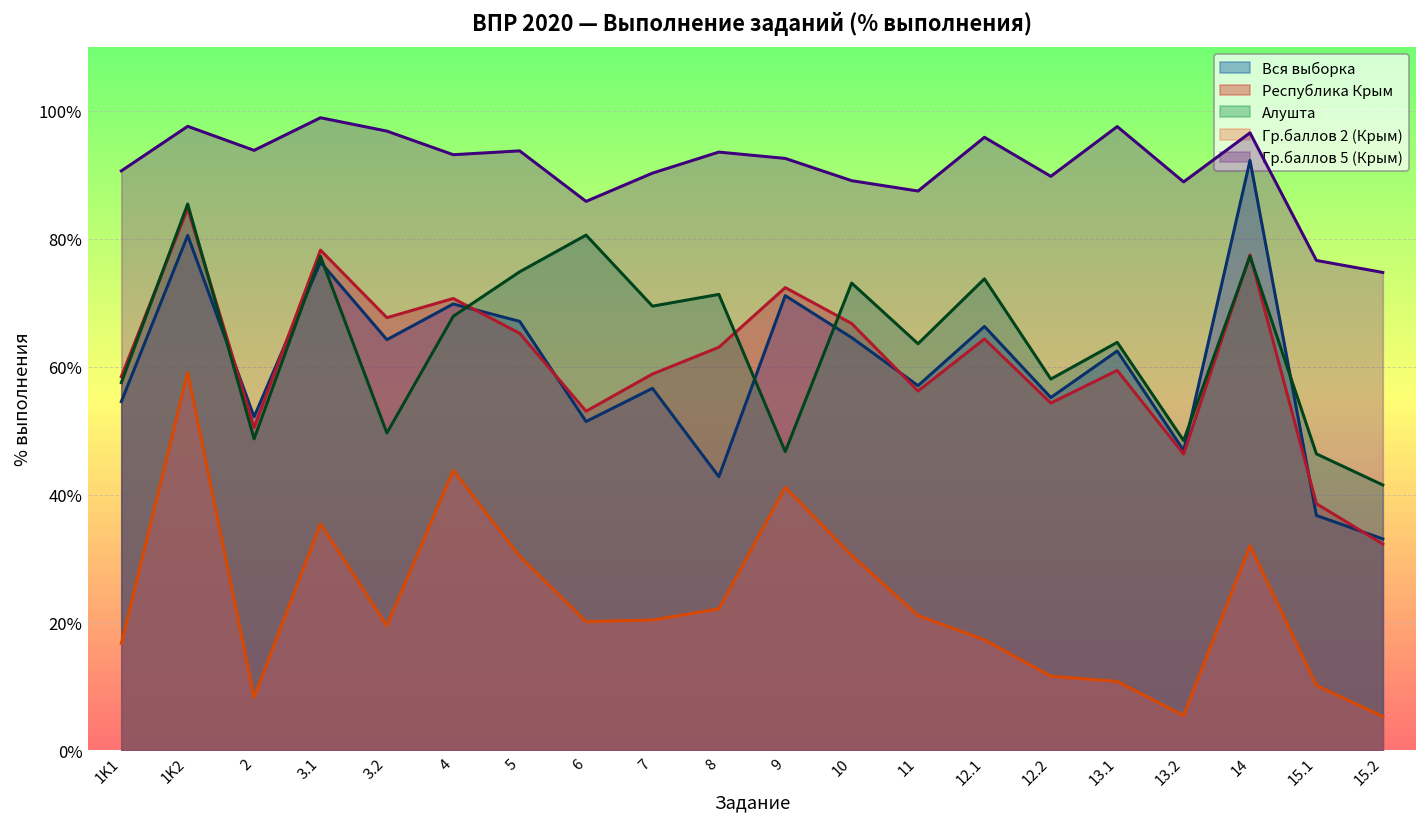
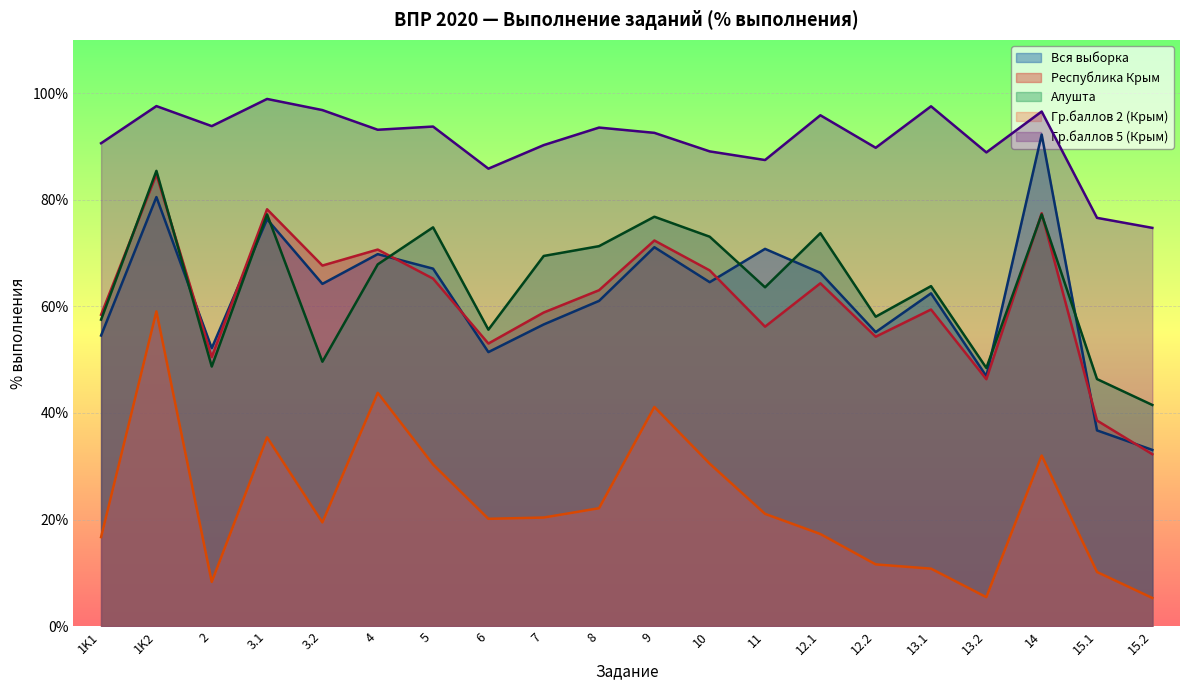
  {
    "Вся выборка": {
      "1K1": "55%",
      "1K2": "81%",
      "2": "52%",
      "3.1": "76%",
      "3.2": "64%",
      "4": "70%",
      "5": "67%",
      "6": "51%",
      "7": "57%",
-     "8": "43%",
+     "8": "61%",
      "9": "71%",
      "10": "65%",
-     "11": "57%",
+     "11": "71%",
      "12.1": "66%",
      "12.2": "55%",
      "13.1": "62%",
      "13.2": "47%",
      "15.1": "37%",
      "15.2": "33%"
    },
    "Алушта": {
      "1K1": "58%",
      "1K2": "85%",
      "2": "49%",
      "3.1": "77%",
      "3.2": "50%",
      "4": "68%",
      "5": "75%",
-     "6": "81%",
+     "6": "56%",
      "7": "69%",
      "8": "71%",
-     "9": "47%",
+     "9": "77%",
      "10": "73%",
      "11": "64%",
      "12.1": "74%",
      "12.2": "58%",
      "13.1": "64%",
      "13.2": "48%",
      "15.1": "46%",
      "15.2": "42%"
    },
    "Гр.баллов 5 (Крым)": {
      "1K1": "91%",
      "1K2": "98%",
      "2": "94%",
      "3.1": "99%",
      "3.2": "97%",
      "4": "93%",
      "5": "94%",
      "6": "86%",
      "7": "90%",
      "8": "94%",
      "9": "93%",
      "10": "89%",
      "11": "87%",
      "12.1": "96%",
      "12.2": "90%",
      "13.1": "98%",
      "13.2": "89%",
      "15.1": "77%",
      "15.2": "75%"
    }
  }
